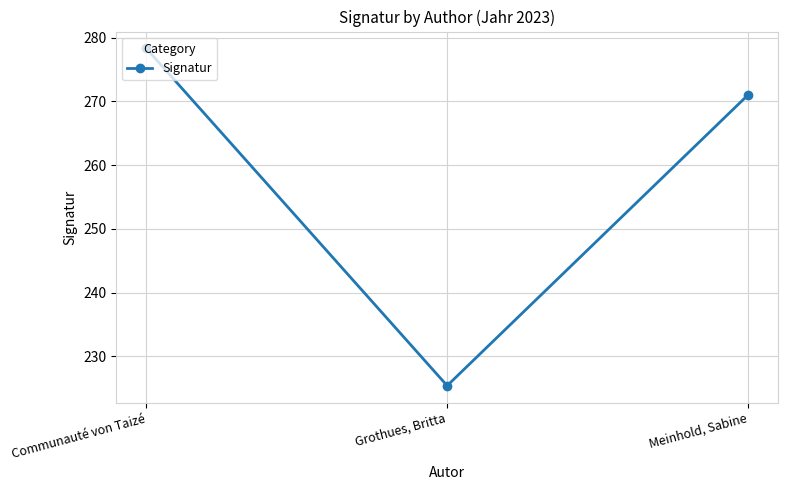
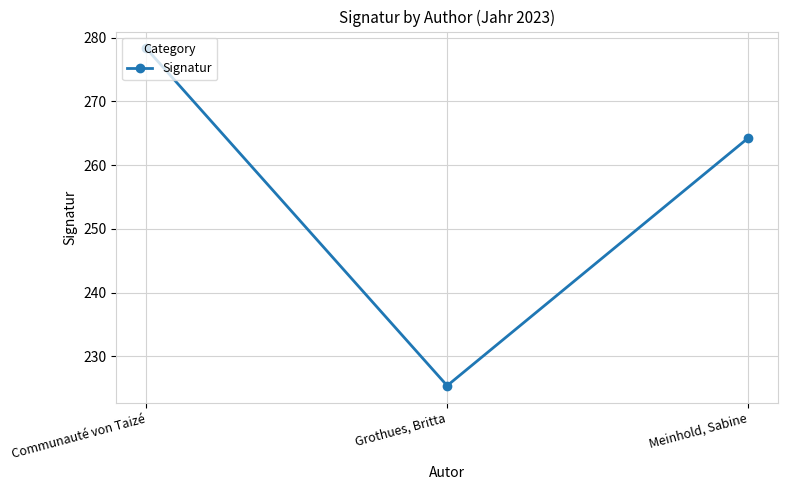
  {
    "Grothues, Britta": 225,
-   "Meinhold, Sabine": 271
+   "Meinhold, Sabine": 264
  }
